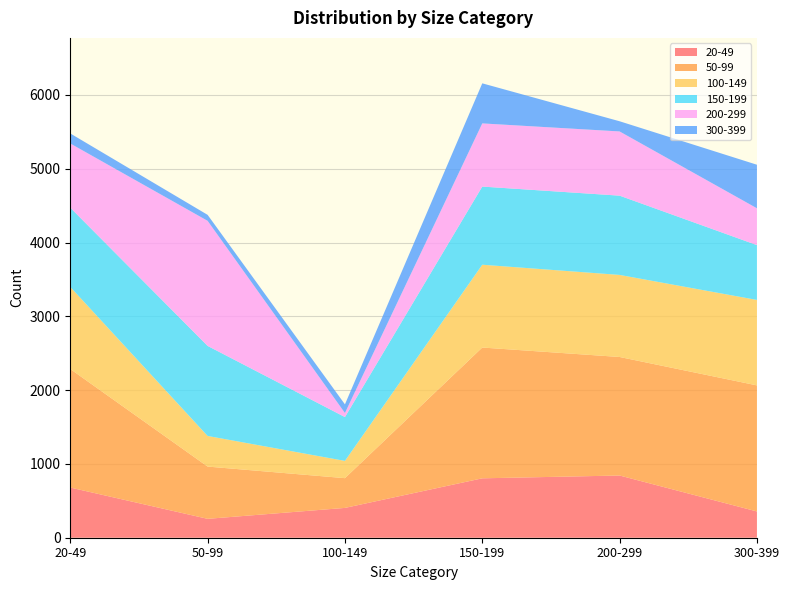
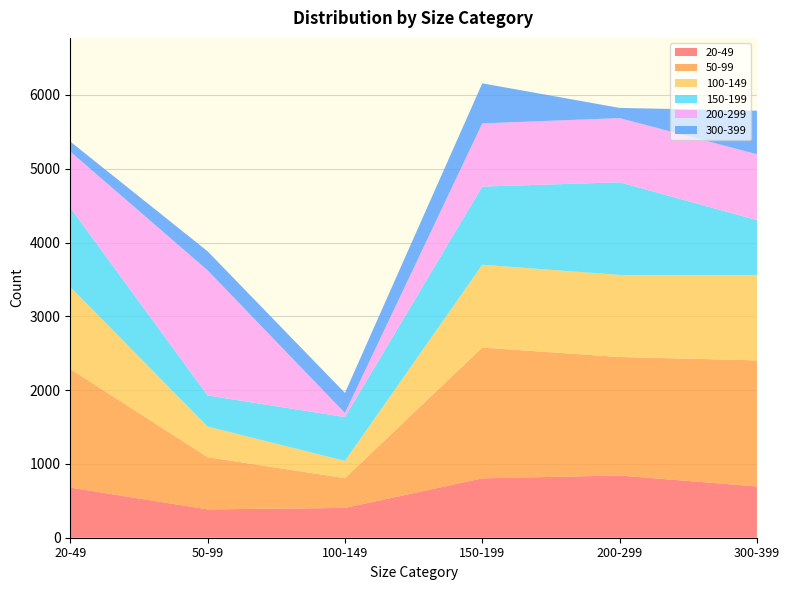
  {
    "20-49": {
      "20-49": 700,
-     "50-99": 300,
+     "50-99": 400,
      "100-149": 400,
      "150-199": 800,
      "200-299": 800,
-     "300-399": 400
+     "300-399": 700
    },
    "150-199": {
      "20-49": 1100,
-     "50-99": 1200,
+     "50-99": 400,
      "100-149": 600,
      "150-199": 1100,
-     "200-299": 1100,
+     "200-299": 1300,
      "300-399": 700
    },
    "200-299": {
-     "20-49": 900,
+     "20-49": 800,
      "50-99": 1700,
      "100-149": 100,
      "150-199": 900,
      "200-299": 900,
-     "300-399": 500
+     "300-399": 900
    },
    "300-399": {
      "20-49": 100,
-     "50-99": 100,
-     "100-149": 100,
+     "50-99": 300,
+     "100-149": 300,
      "150-199": 500,
      "200-299": 100,
      "300-399": 600
    }
  }
